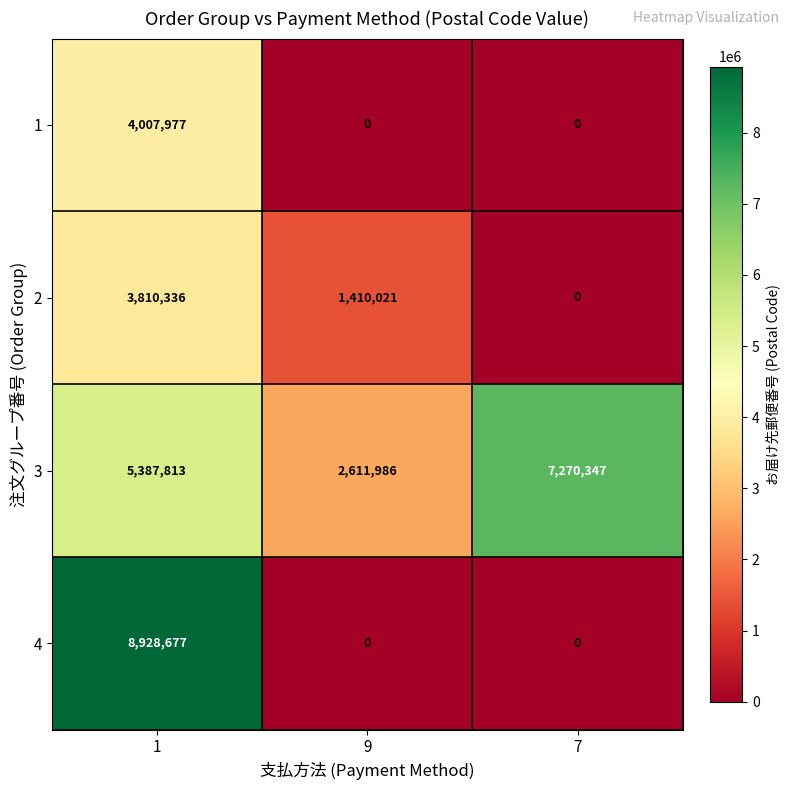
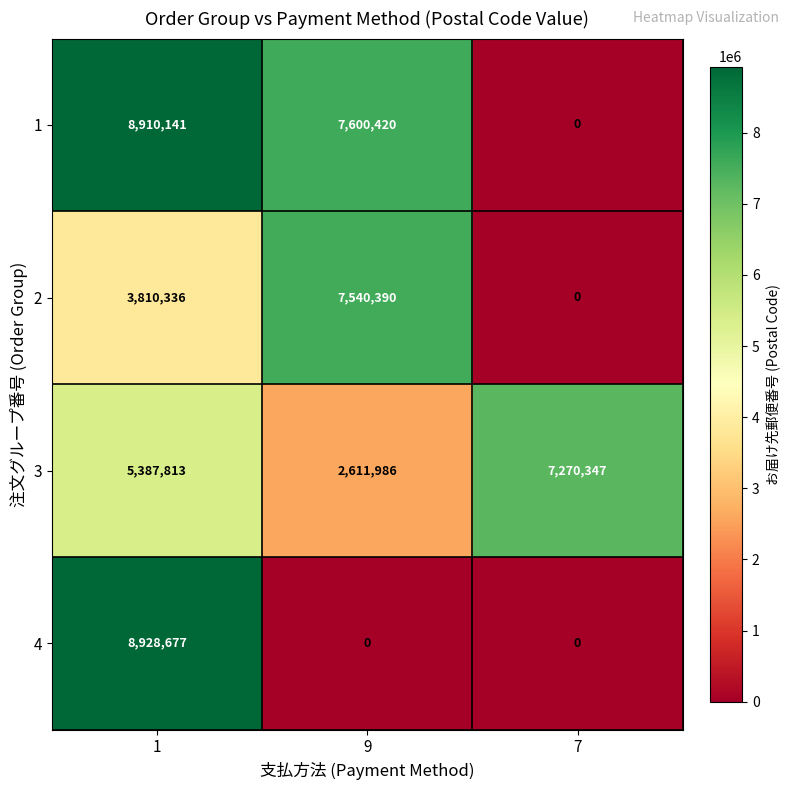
  {
    "1": {
-     "1": "4,007,977",
-     "9": "0",
+     "1": "8,910,141",
+     "9": "7,600,420",
      "7": "0"
    },
    "2": {
      "1": "3,810,336",
-     "9": "1,410,021",
+     "9": "7,540,390",
      "7": "0"
    },
    "3": {
      "1": "5,387,813",
      "9": "2,611,986",
      "7": "7,270,347"
    },
    "4": {
      "1": "8,928,677",
      "9": "0",
      "7": "0"
    }
  }
